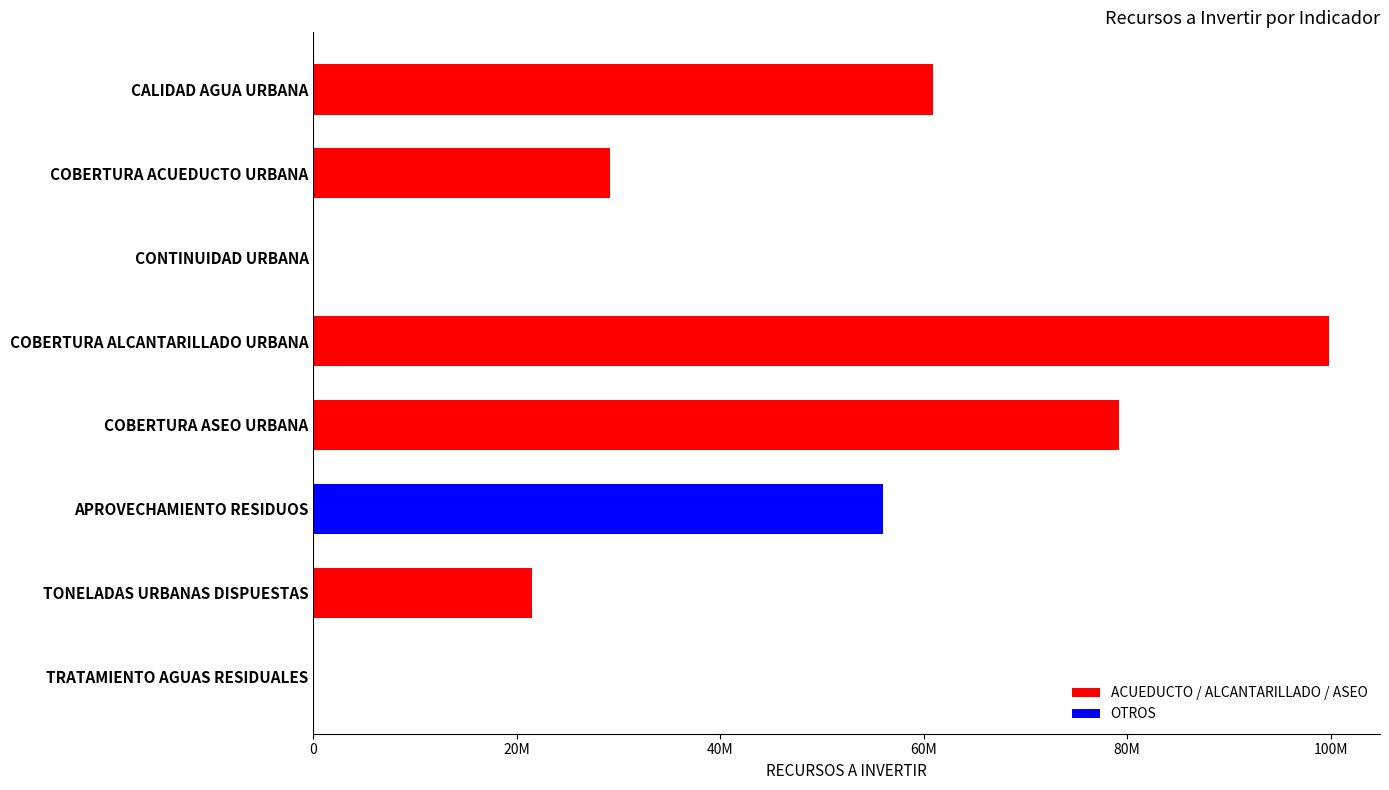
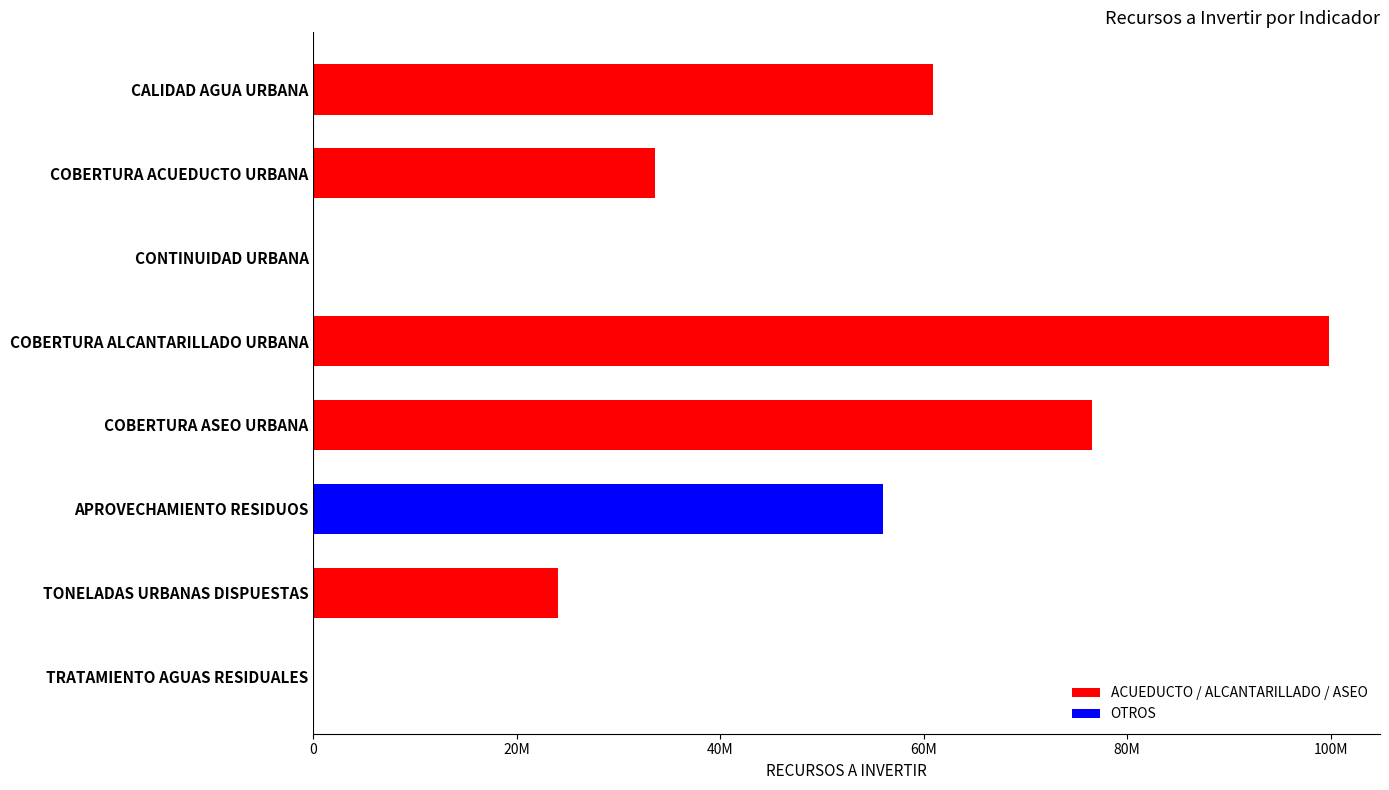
  {
    "CALIDAD AGUA URBANA": 60900000,
-   "COBERTURA ACUEDUCTO URBANA": 29100000,
+   "COBERTURA ACUEDUCTO URBANA": 33600000,
    "COBERTURA ALCANTARILLADO URBANA": 99900000,
-   "COBERTURA ASEO URBANA": 79200000,
+   "COBERTURA ASEO URBANA": 76500000,
    "APROVECHAMIENTO RESIDUOS": 56000000,
-   "TONELADAS URBANAS DISPUESTAS": 21500000,
+   "TONELADAS URBANAS DISPUESTAS": 24000000,
    "TRATAMIENTO AGUAS RESIDUALES": 0
  }
